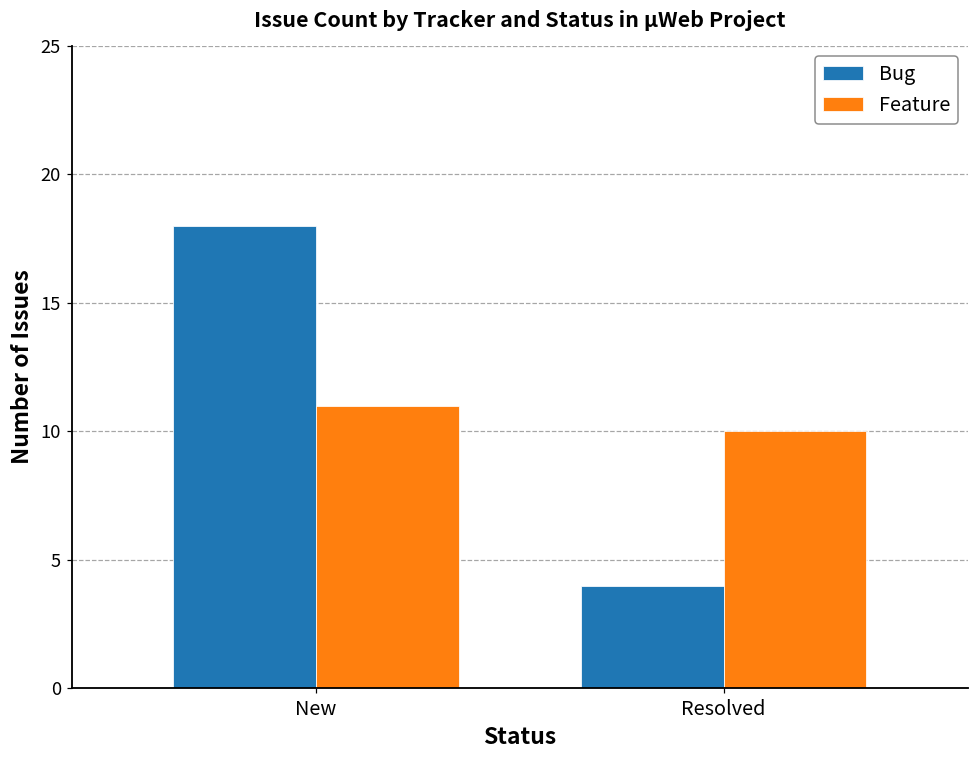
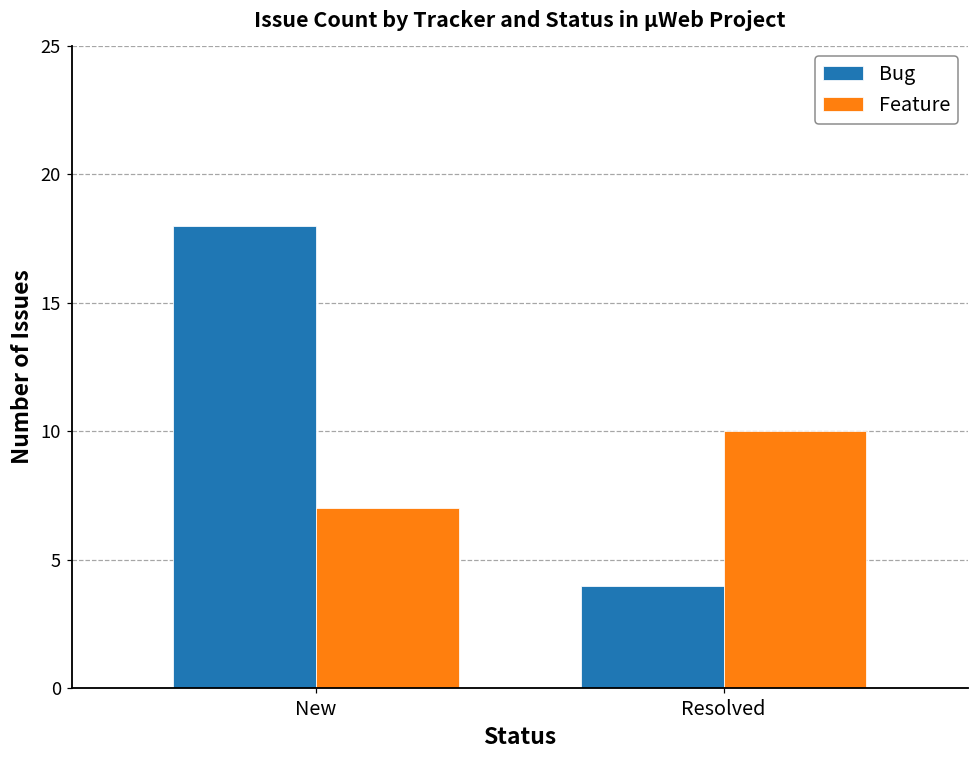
  {
    "Bug": {
      "New": 18,
      "Resolved": 4
    },
    "Feature": {
-     "New": 11,
+     "New": 7,
      "Resolved": 10
    }
  }
